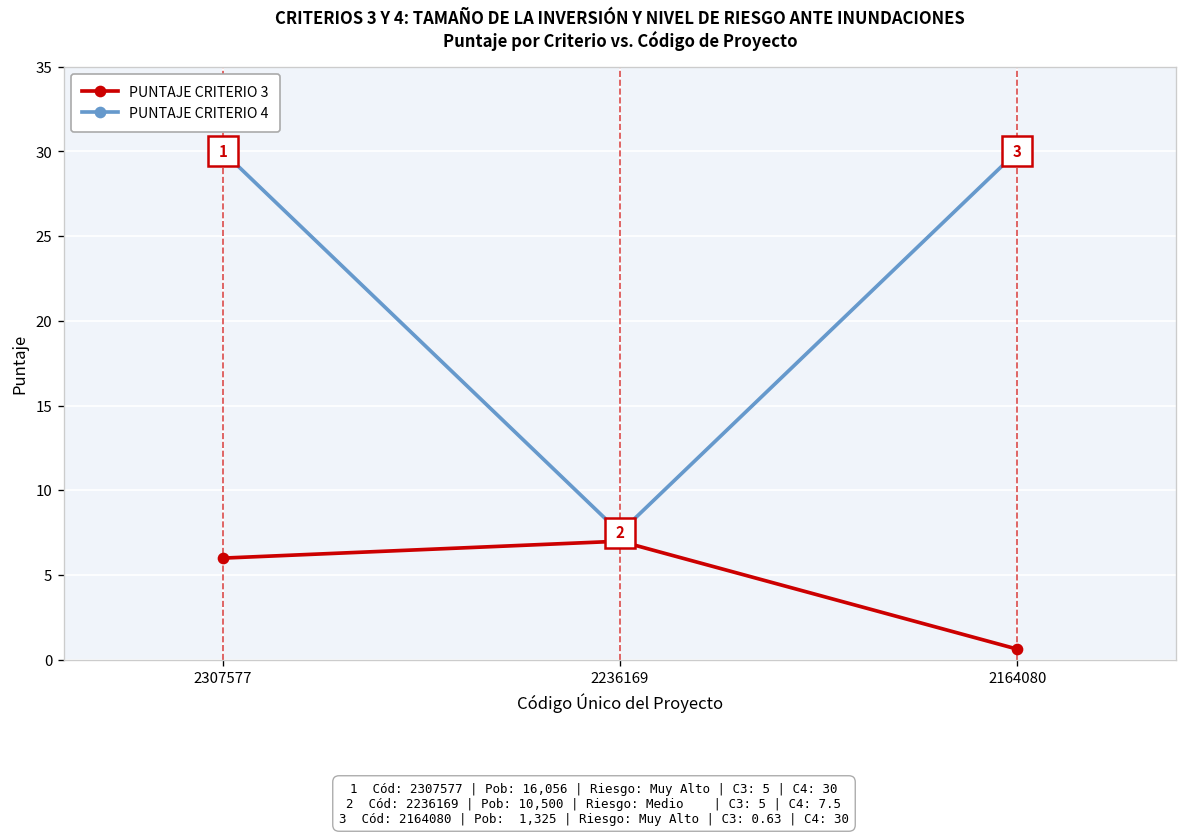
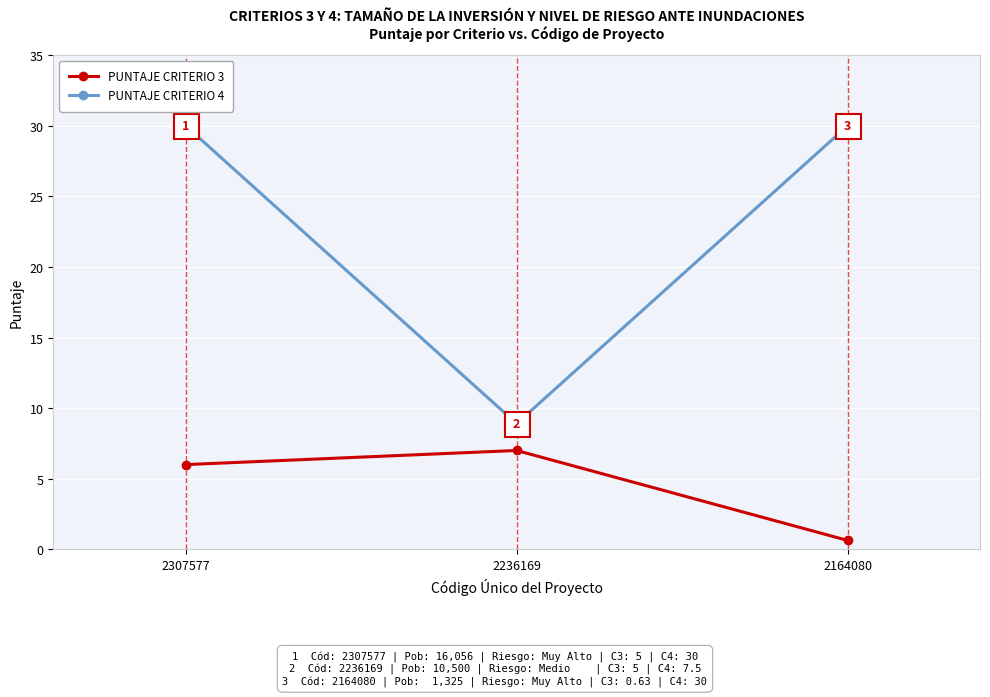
  {
    "PUNTAJE CRITERIO 3": {
      "2307577": 6.0,
      "2236169": 7.0,
      "2164080": 0.6
    },
    "PUNTAJE CRITERIO 4": {
-     "2236169": 7.5
+     "2236169": 8.9
    }
  }
